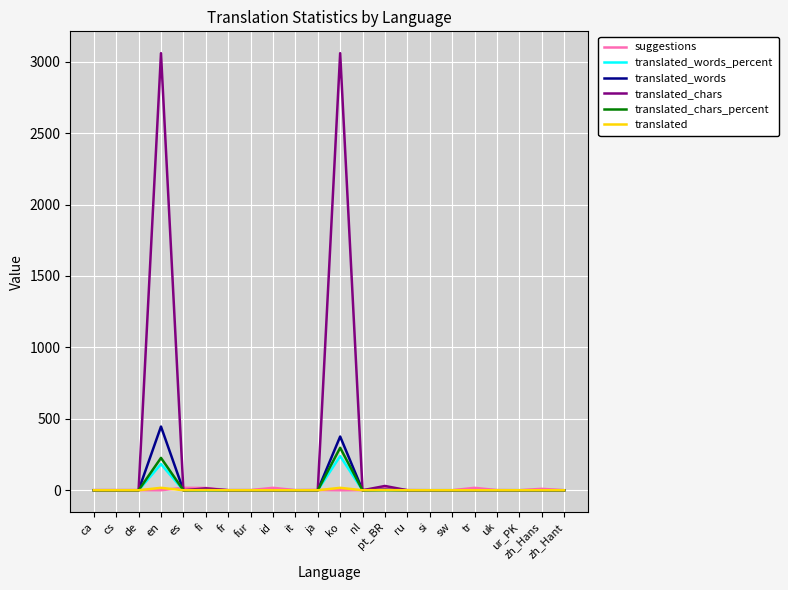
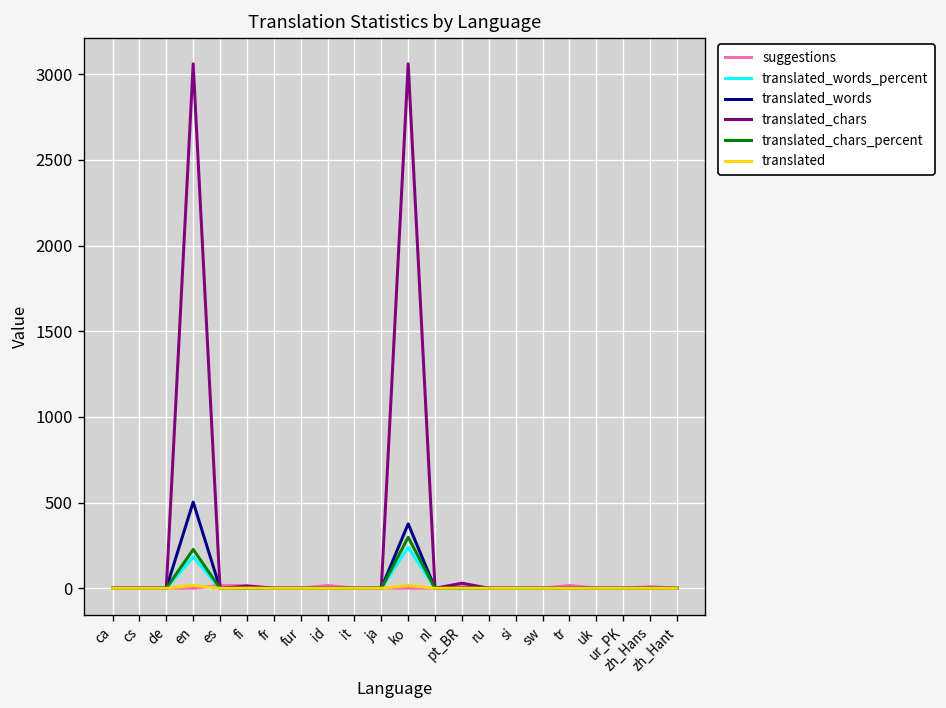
  {
    "translated_words_percent": {
      "en": 180,
      "ko": 240
    },
    "translated_words": {
-     "en": 450,
+     "en": 500,
      "ko": 380
    },
    "translated_chars": {
      "en": 3060,
      "ko": 3060
    },
    "translated_chars_percent": {
      "en": 230,
      "ko": 300
    }
  }
